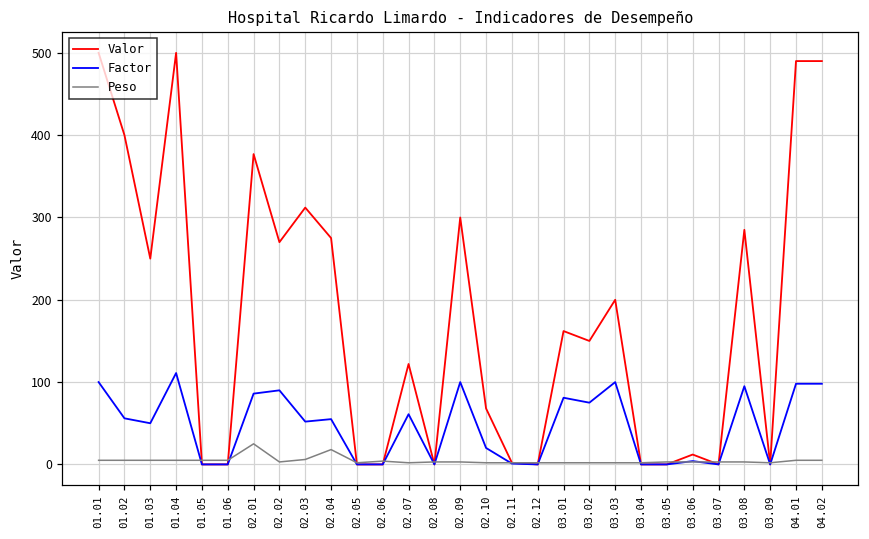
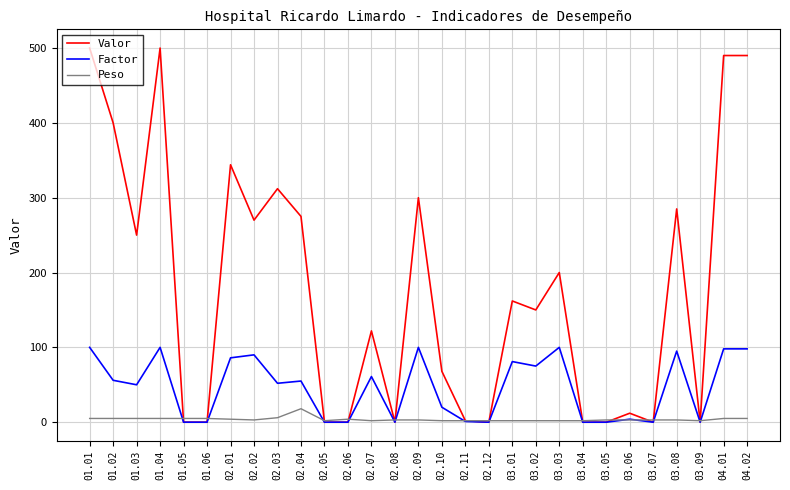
  {
    "Valor": {
      "01.02": 400,
      "01.03": 250,
      "01.04": 500,
-     "02.01": 380,
+     "02.01": 340,
      "02.02": 270,
      "02.03": 310,
      "02.04": 280,
      "02.07": 120,
      "02.09": 300,
      "02.10": 70,
      "03.01": 160,
      "03.02": 150,
      "03.03": 200,
      "03.06": 10,
      "03.08": 290,
      "04.01": 490,
      "04.02": 490
    },
    "Factor": {
      "01.01": 100,
      "01.02": 60,
      "01.03": 50,
-     "01.04": 110,
+     "01.04": 100,
      "02.01": 90,
      "02.02": 90,
      "02.03": 50,
      "02.04": 60,
      "02.07": 60,
      "02.09": 100,
      "02.10": 20,
      "03.01": 80,
      "03.02": 80,
      "03.03": 100,
      "03.08": 100,
      "04.01": 100,
      "04.02": 100
    },
    "Peso": {
      "01.01": 10,
      "01.02": 10,
      "01.03": 10,
      "01.04": 10,
      "01.05": 10,
      "01.06": 10,
-     "02.01": 30,
+     "02.01": 0,
      "02.02": 0,
      "02.03": 10,
      "02.04": 20,
      "02.06": 0,
      "02.07": 0,
      "02.09": 0,
      "02.10": 0,
      "03.01": 0,
      "03.02": 0,
      "03.03": 0,
      "03.08": 0,
      "04.01": 10,
      "04.02": 10
    }
  }
